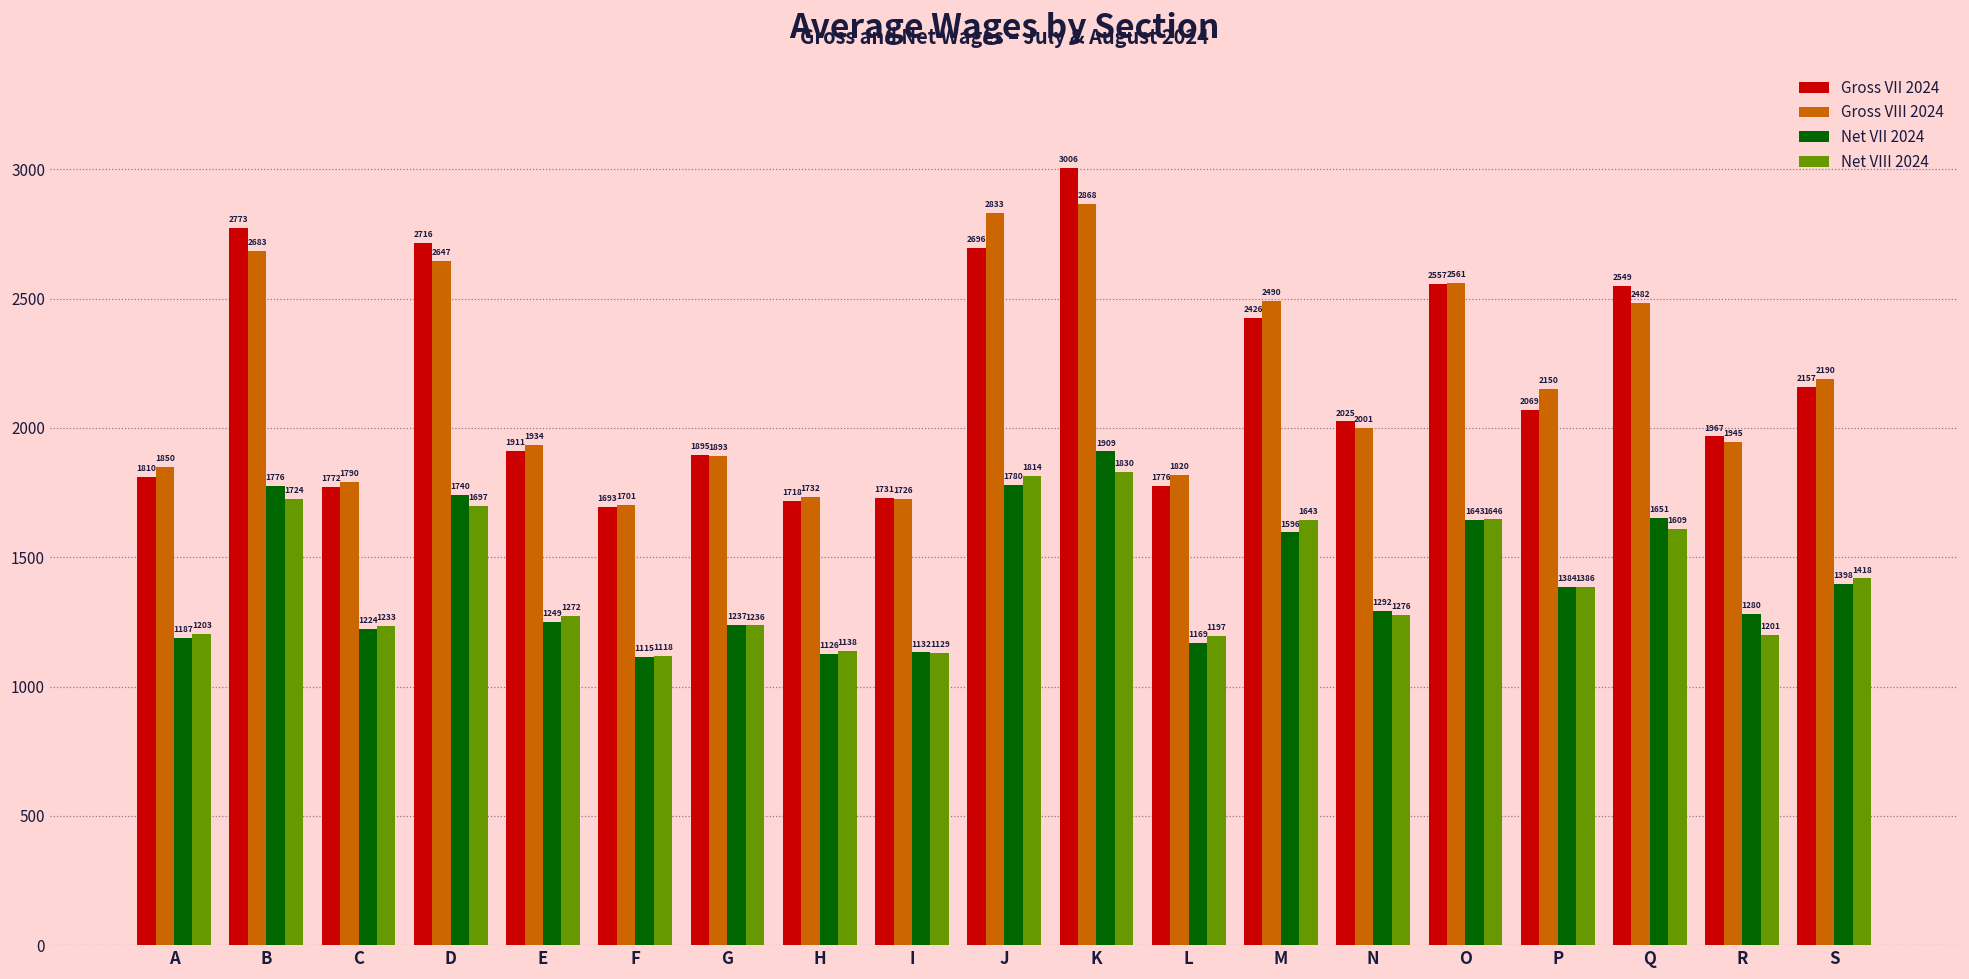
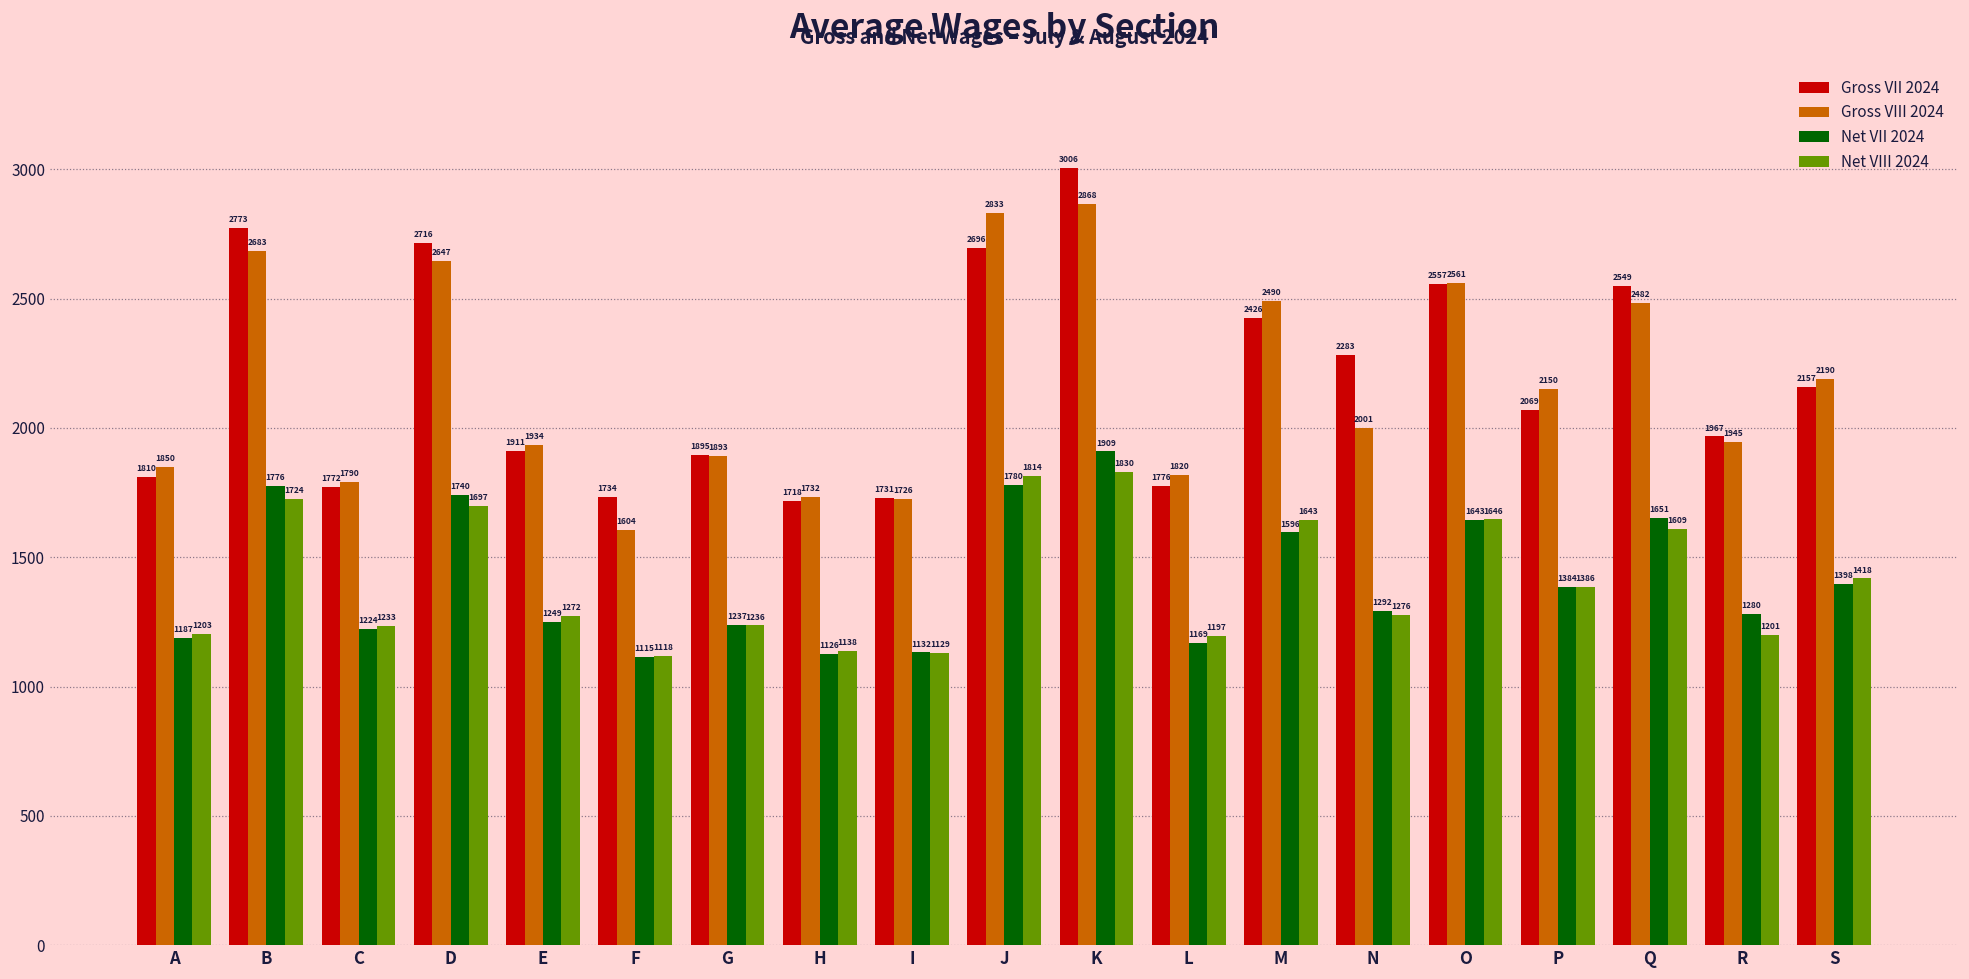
  {
    "Gross VII 2024": {
      "A": 1810,
      "B": 2773,
      "C": 1772,
      "D": 2716,
      "E": 1911,
-     "F": 1693,
+     "F": 1734,
      "G": 1895,
      "H": 1718,
      "I": 1731,
      "J": 2696,
      "K": 3006,
      "L": 1776,
      "M": 2426,
-     "N": 2025,
+     "N": 2283,
      "O": 2557,
      "P": 2069,
      "Q": 2549,
      "R": 1967,
      "S": 2157
    },
    "Gross VIII 2024": {
      "A": 1850,
      "B": 2683,
      "C": 1790,
      "D": 2647,
      "E": 1934,
-     "F": 1701,
+     "F": 1604,
      "G": 1893,
      "H": 1732,
      "I": 1726,
      "J": 2833,
      "K": 2868,
      "L": 1820,
      "M": 2490,
      "N": 2001,
      "O": 2561,
      "P": 2150,
      "Q": 2482,
      "R": 1945,
      "S": 2190
    },
    "Net VII 2024": {
      "A": 1187,
      "B": 1776,
      "C": 1224,
      "D": 1740,
      "E": 1249,
      "F": 1115,
      "G": 1237,
      "H": 1126,
      "I": 1132,
      "J": 1780,
      "K": 1909,
      "L": 1169,
      "M": 1596,
      "N": 1292,
      "O": 1643,
      "P": 1384,
      "Q": 1651,
      "R": 1280,
      "S": 1398
    },
    "Net VIII 2024": {
      "A": 1203,
      "B": 1724,
      "C": 1233,
      "D": 1697,
      "E": 1272,
      "F": 1118,
      "G": 1236,
      "H": 1138,
      "I": 1129,
      "J": 1814,
      "K": 1830,
      "L": 1197,
      "M": 1643,
      "N": 1276,
      "O": 1646,
      "P": 1386,
      "Q": 1609,
      "R": 1201,
      "S": 1418
    }
  }
